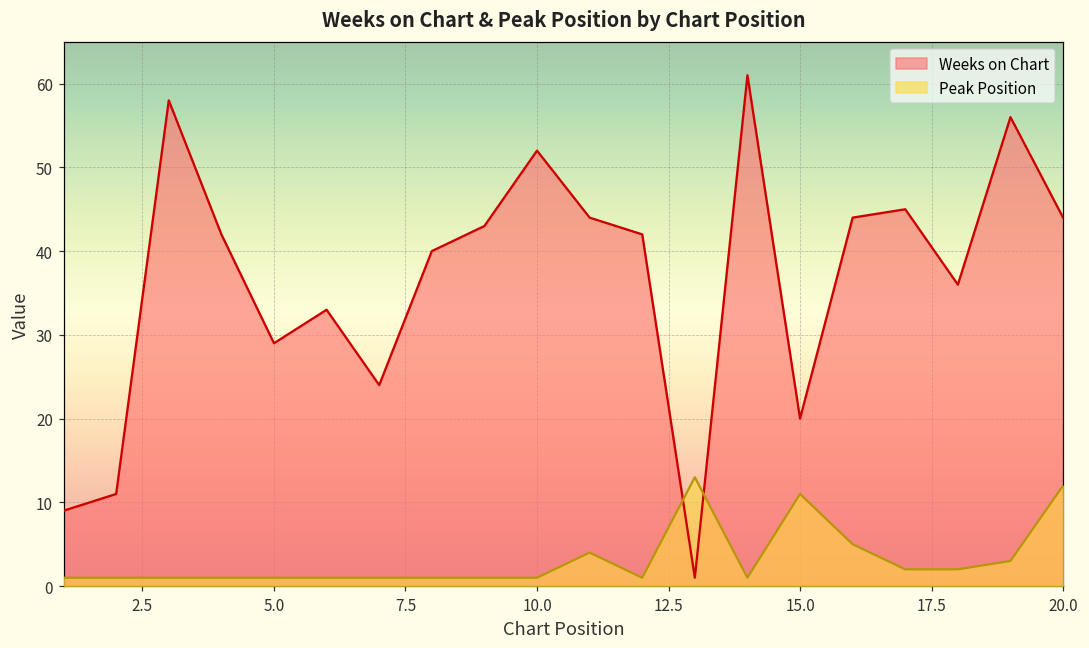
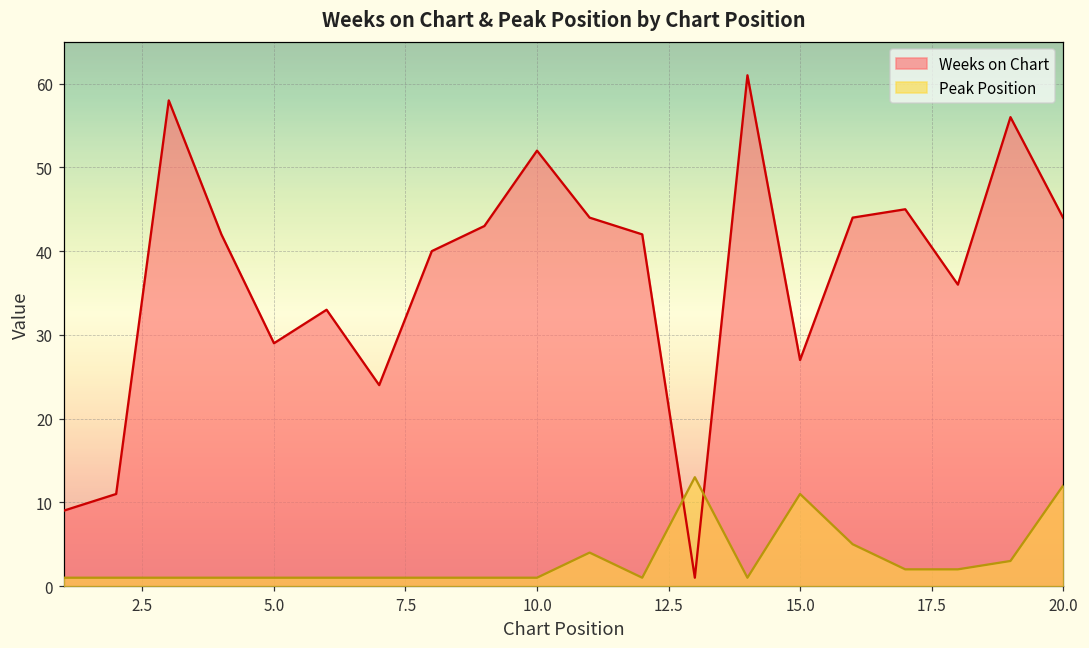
  {
    "Weeks on Chart": {
      "5.0": 29,
      "10.0": 52,
-     "15.0": 20,
+     "15.0": 27,
      "20.0": 44
    },
    "Peak Position": {
      "5.0": 1,
      "10.0": 1,
      "15.0": 11,
      "20.0": 12
    }
  }
